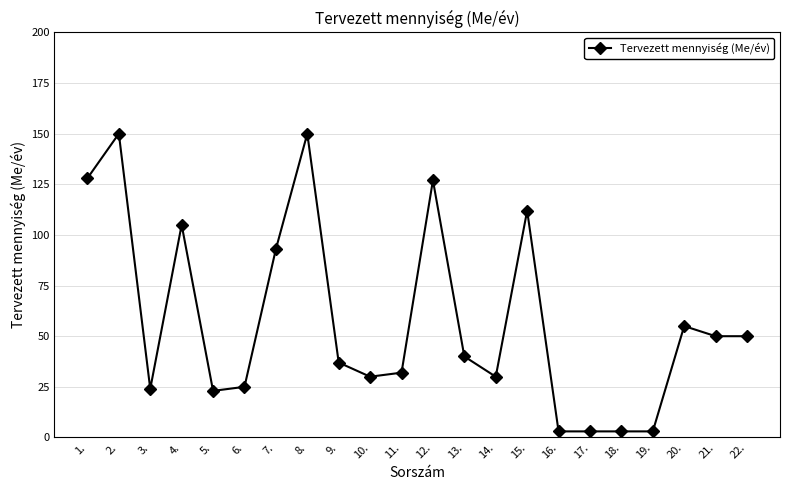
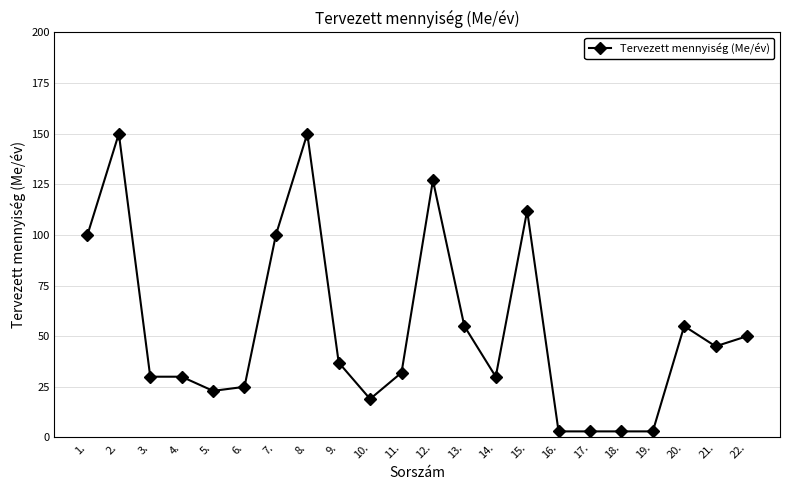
  {
-   "1.": 128,
+   "1.": 100,
    "2.": 150,
-   "3.": 24,
-   "4.": 105,
+   "3.": 30,
+   "4.": 30,
    "5.": 23,
    "6.": 25,
-   "7.": 93,
+   "7.": 100,
    "8.": 150,
    "9.": 37,
-   "10.": 30,
+   "10.": 19,
    "11.": 32,
    "12.": 127,
-   "13.": 40,
+   "13.": 55,
    "14.": 30,
    "15.": 112,
    "16.": 3,
    "17.": 3,
    "18.": 3,
    "19.": 3,
    "20.": 55,
-   "21.": 50,
+   "21.": 45,
    "22.": 50
  }
